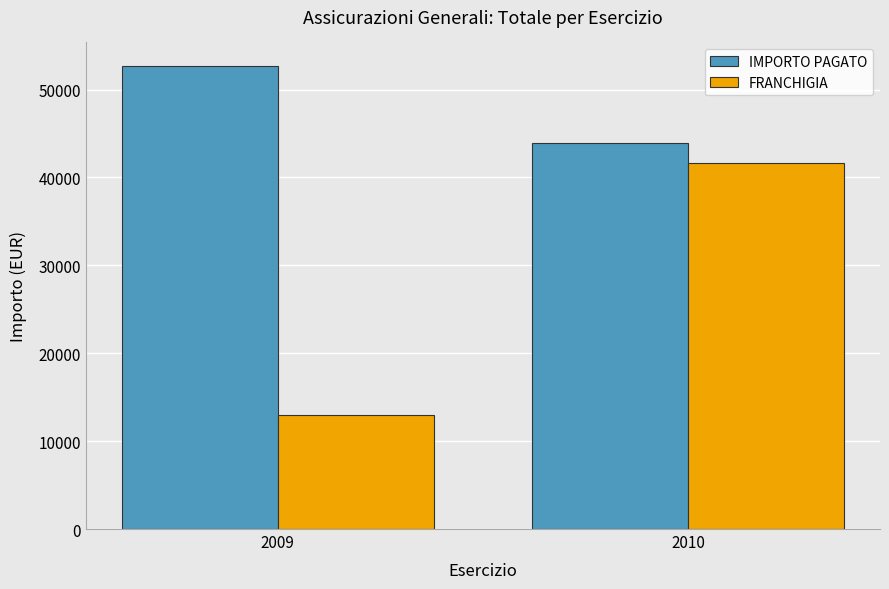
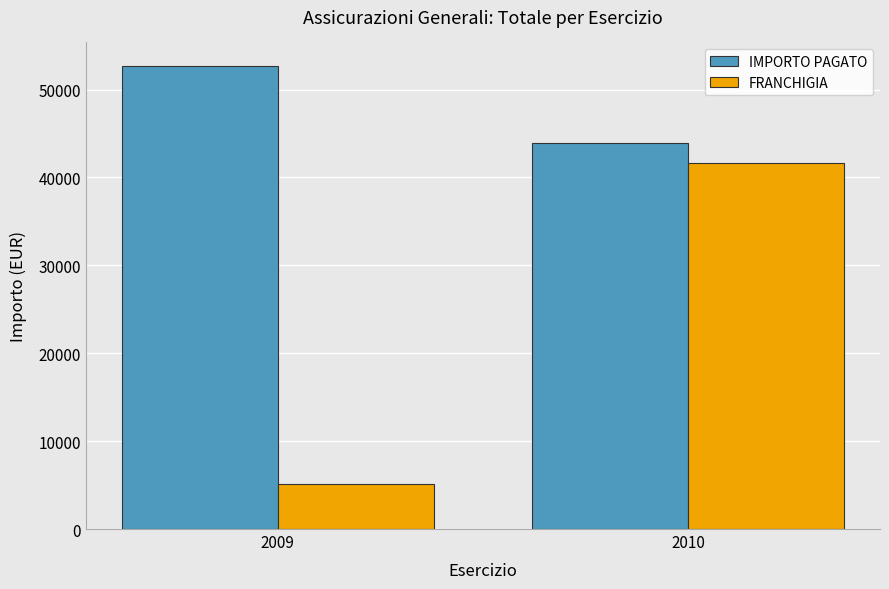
  {
    "IMPORTO PAGATO": {
      "2009": 53000,
      "2010": 44000
    },
    "FRANCHIGIA": {
-     "2009": 13000,
+     "2009": 5000,
      "2010": 42000
    }
  }
